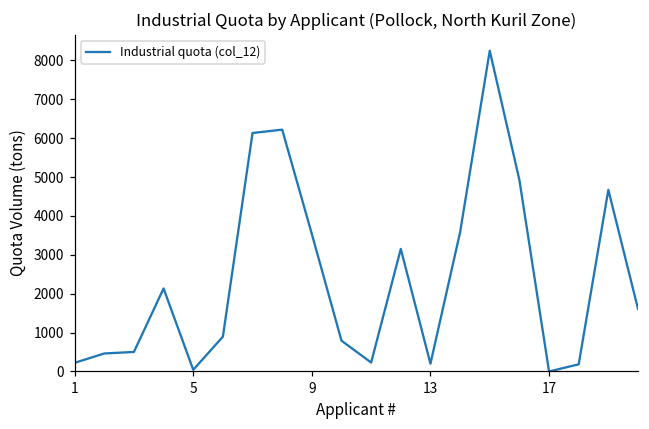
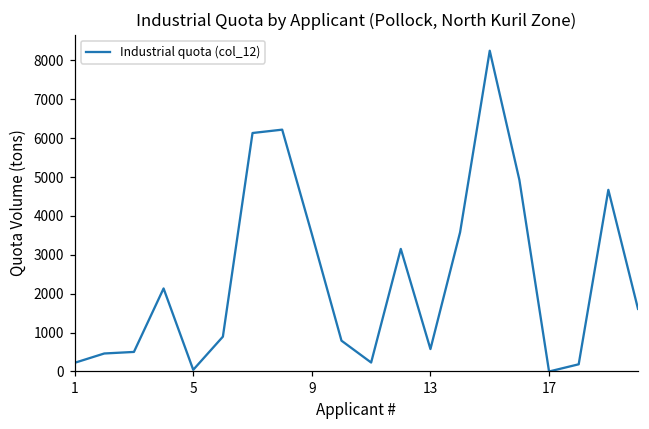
  {
    "1": 200,
    "5": 0,
    "9": 3500,
-   "13": 200,
+   "13": 600,
    "17": 0
  }
